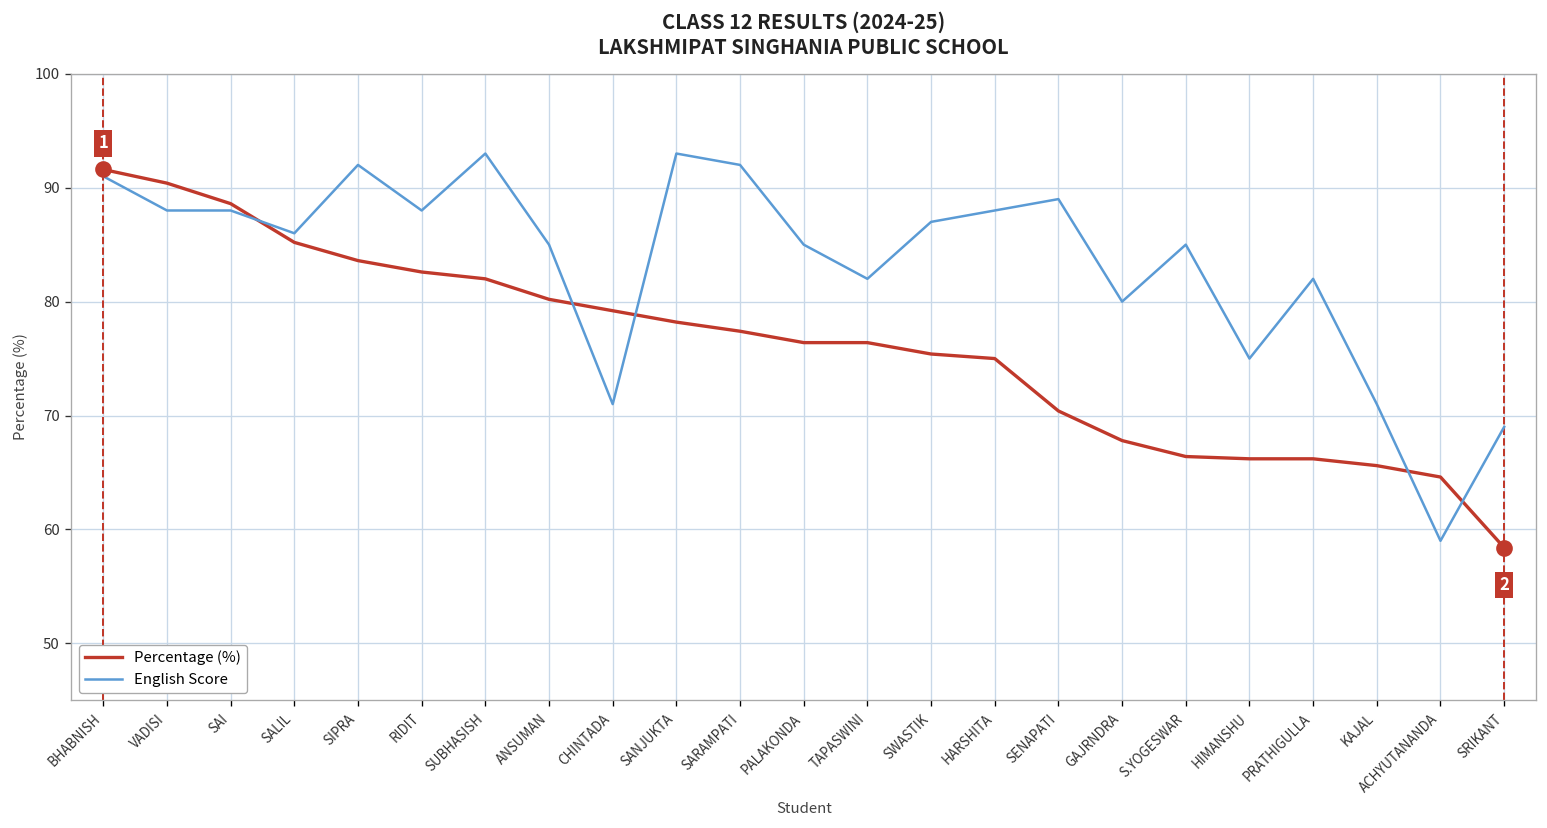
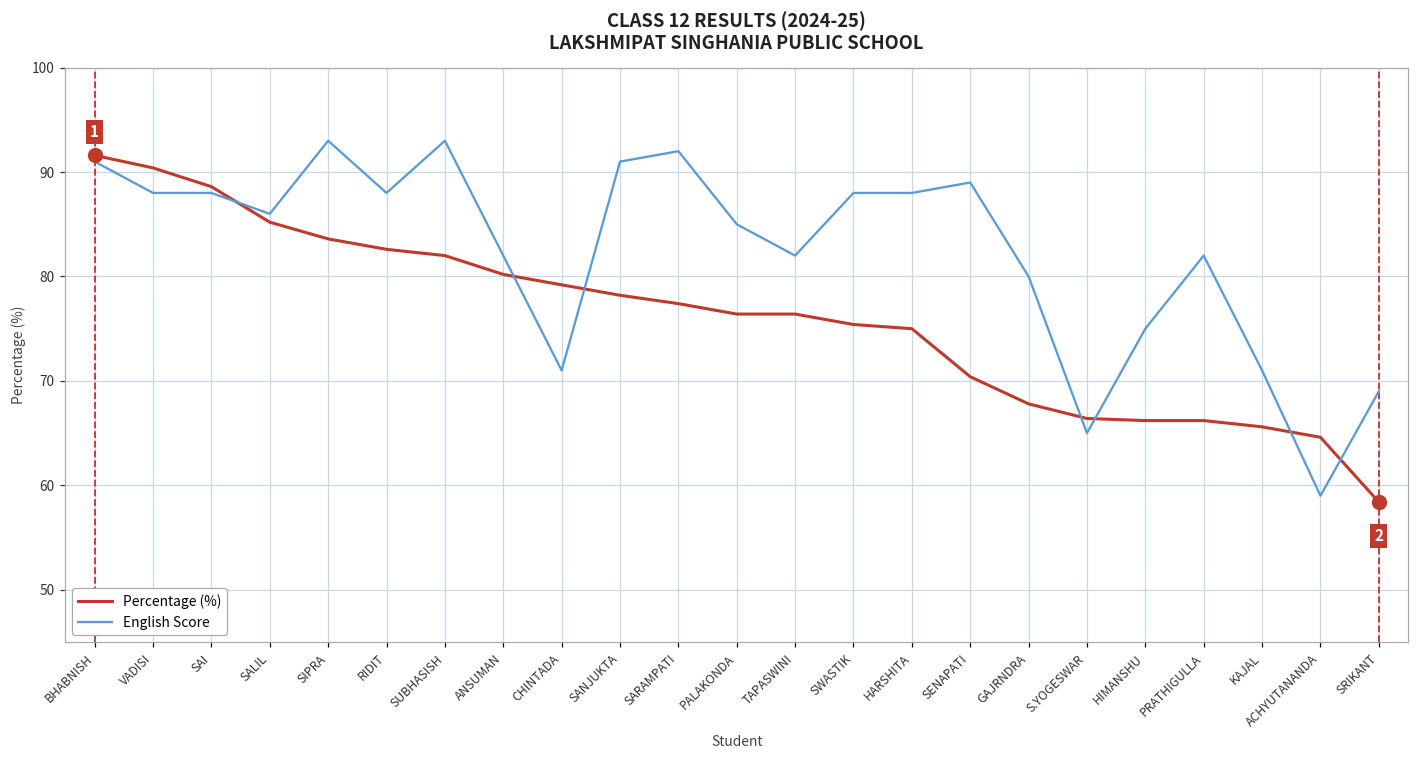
  {
    "English Score": {
      "BHABNISH": 91,
      "VADISI": 88,
      "SAI": 88,
      "SALIL": 86,
-     "SIPRA": 92,
+     "SIPRA": 93,
      "RIDIT": 88,
      "SUBHASISH": 93,
-     "ANSUMAN": 85,
+     "ANSUMAN": 82,
      "CHINTADA": 71,
-     "SANJUKTA": 93,
+     "SANJUKTA": 91,
      "SARAMPATI": 92,
      "PALAKONDA": 85,
      "TAPASWINI": 82,
-     "SWASTIK": 87,
+     "SWASTIK": 88,
      "HARSHITA": 88,
      "SENAPATI": 89,
      "GAJRNDRA": 80,
-     "S.YOGESWAR": 85,
+     "S.YOGESWAR": 65,
      "HIMANSHU": 75,
      "PRATHIGULLA": 82,
      "KAJAL": 71,
      "ACHYUTANANDA": 59,
      "SRIKANT": 69
    }
  }
